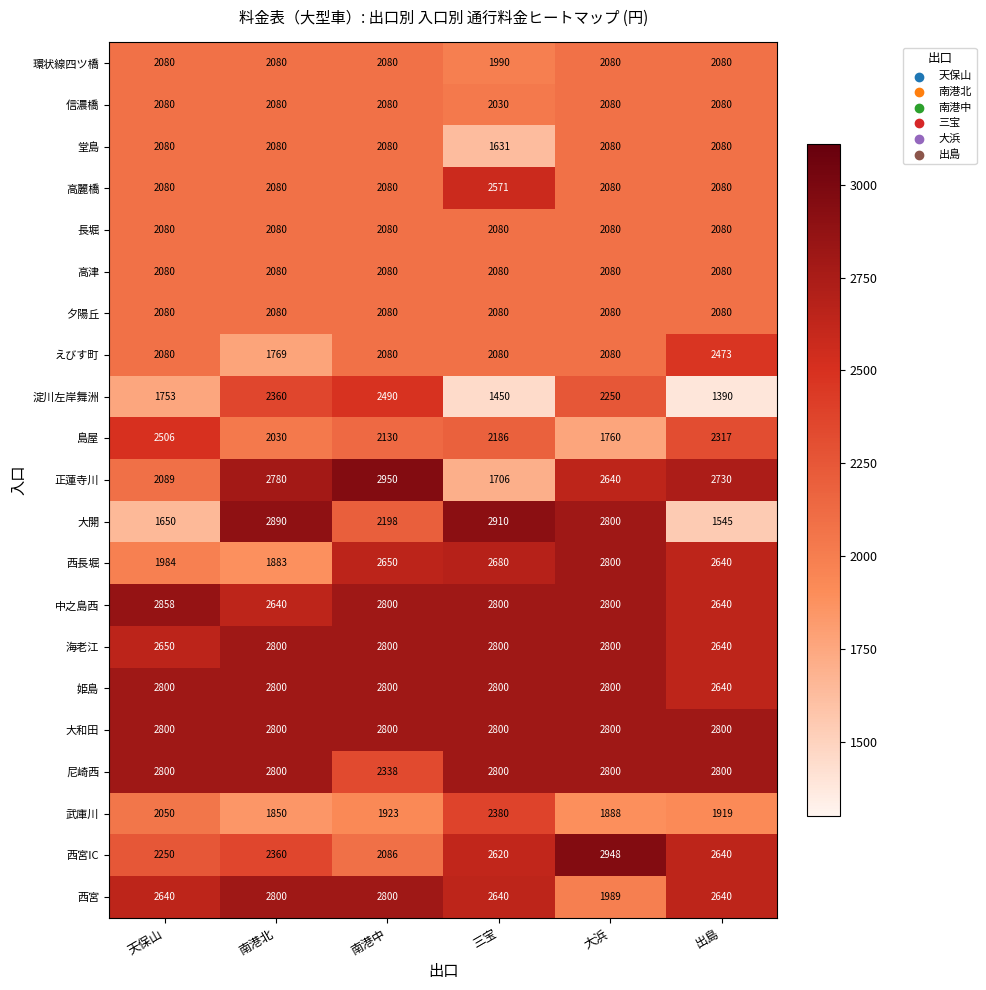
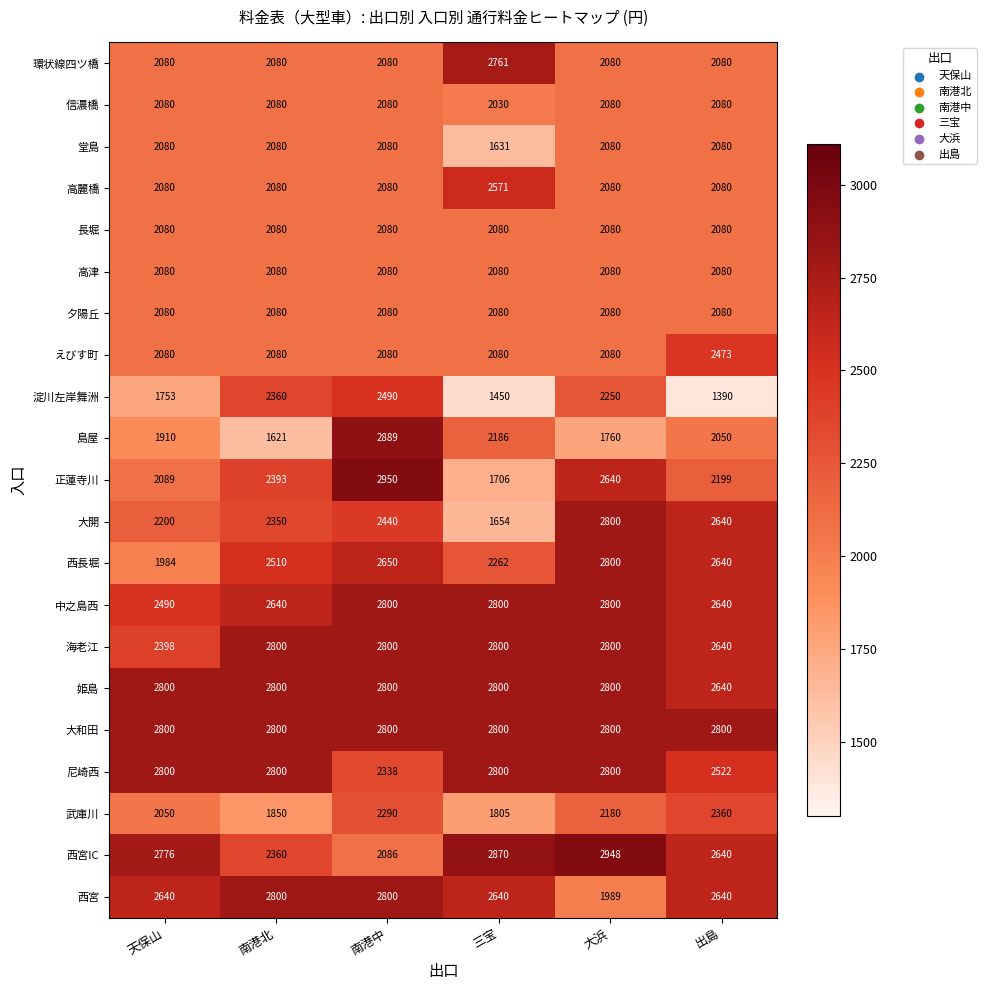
  {
    "環状線四ツ橋": {
      "天保山": 2080,
      "南港北": 2080,
      "南港中": 2080,
-     "三宝": 1990,
+     "三宝": 2761,
      "大浜": 2080,
      "出島": 2080
    },
    "信濃橋": {
      "天保山": 2080,
      "南港北": 2080,
      "南港中": 2080,
      "三宝": 2030,
      "大浜": 2080,
      "出島": 2080
    },
    "堂島": {
      "天保山": 2080,
      "南港北": 2080,
      "南港中": 2080,
      "三宝": 1631,
      "大浜": 2080,
      "出島": 2080
    },
    "高麗橋": {
      "天保山": 2080,
      "南港北": 2080,
      "南港中": 2080,
      "三宝": 2571,
      "大浜": 2080,
      "出島": 2080
    },
    "長堀": {
      "天保山": 2080,
      "南港北": 2080,
      "南港中": 2080,
      "三宝": 2080,
      "大浜": 2080,
      "出島": 2080
    },
    "高津": {
      "天保山": 2080,
      "南港北": 2080,
      "南港中": 2080,
      "三宝": 2080,
      "大浜": 2080,
      "出島": 2080
    },
    "夕陽丘": {
      "天保山": 2080,
      "南港北": 2080,
      "南港中": 2080,
      "三宝": 2080,
      "大浜": 2080,
      "出島": 2080
    },
    "えびす町": {
      "天保山": 2080,
-     "南港北": 1769,
+     "南港北": 2080,
      "南港中": 2080,
      "三宝": 2080,
      "大浜": 2080,
      "出島": 2473
    },
    "淀川左岸舞洲": {
      "天保山": 1753,
      "南港北": 2360,
      "南港中": 2490,
      "三宝": 1450,
      "大浜": 2250,
      "出島": 1390
    },
    "島屋": {
-     "天保山": 2506,
-     "南港北": 2030,
-     "南港中": 2130,
+     "天保山": 1910,
+     "南港北": 1621,
+     "南港中": 2889,
      "三宝": 2186,
      "大浜": 1760,
-     "出島": 2317
+     "出島": 2050
    },
    "正蓮寺川": {
      "天保山": 2089,
-     "南港北": 2780,
+     "南港北": 2393,
      "南港中": 2950,
      "三宝": 1706,
      "大浜": 2640,
-     "出島": 2730
+     "出島": 2199
    },
    "大開": {
-     "天保山": 1650,
-     "南港北": 2890,
-     "南港中": 2198,
-     "三宝": 2910,
+     "天保山": 2200,
+     "南港北": 2350,
+     "南港中": 2440,
+     "三宝": 1654,
      "大浜": 2800,
-     "出島": 1545
+     "出島": 2640
    },
    "西長堀": {
      "天保山": 1984,
-     "南港北": 1883,
+     "南港北": 2510,
      "南港中": 2650,
-     "三宝": 2680,
+     "三宝": 2262,
      "大浜": 2800,
      "出島": 2640
    },
    "中之島西": {
-     "天保山": 2858,
+     "天保山": 2490,
      "南港北": 2640,
      "南港中": 2800,
      "三宝": 2800,
      "大浜": 2800,
      "出島": 2640
    },
    "海老江": {
-     "天保山": 2650,
+     "天保山": 2398,
      "南港北": 2800,
      "南港中": 2800,
      "三宝": 2800,
      "大浜": 2800,
      "出島": 2640
    },
    "姫島": {
      "天保山": 2800,
      "南港北": 2800,
      "南港中": 2800,
      "三宝": 2800,
      "大浜": 2800,
      "出島": 2640
    },
    "大和田": {
      "天保山": 2800,
      "南港北": 2800,
      "南港中": 2800,
      "三宝": 2800,
      "大浜": 2800,
      "出島": 2800
    },
    "尼崎西": {
      "天保山": 2800,
      "南港北": 2800,
      "南港中": 2338,
      "三宝": 2800,
      "大浜": 2800,
-     "出島": 2800
+     "出島": 2522
    },
    "武庫川": {
      "天保山": 2050,
      "南港北": 1850,
-     "南港中": 1923,
-     "三宝": 2380,
-     "大浜": 1888,
-     "出島": 1919
+     "南港中": 2290,
+     "三宝": 1805,
+     "大浜": 2180,
+     "出島": 2360
    },
    "西宮IC": {
-     "天保山": 2250,
+     "天保山": 2776,
      "南港北": 2360,
      "南港中": 2086,
-     "三宝": 2620,
+     "三宝": 2870,
      "大浜": 2948,
      "出島": 2640
    },
    "西宮": {
      "天保山": 2640,
      "南港北": 2800,
      "南港中": 2800,
      "三宝": 2640,
      "大浜": 1989,
      "出島": 2640
    }
  }
